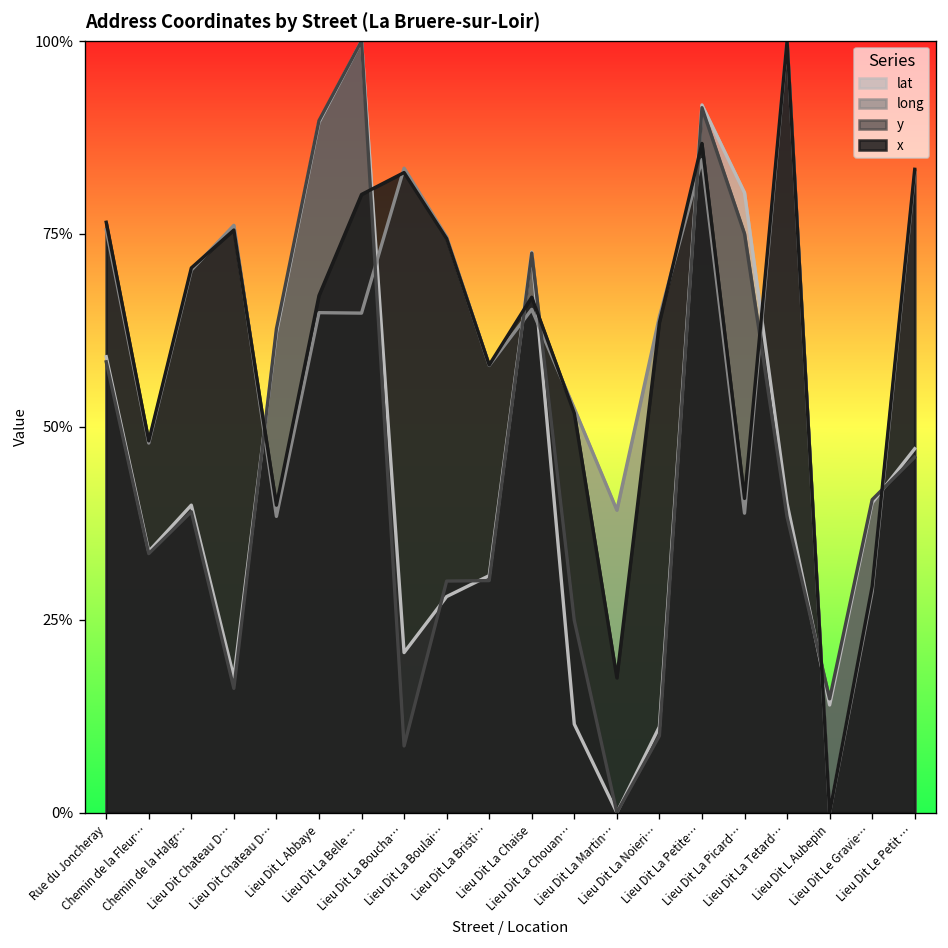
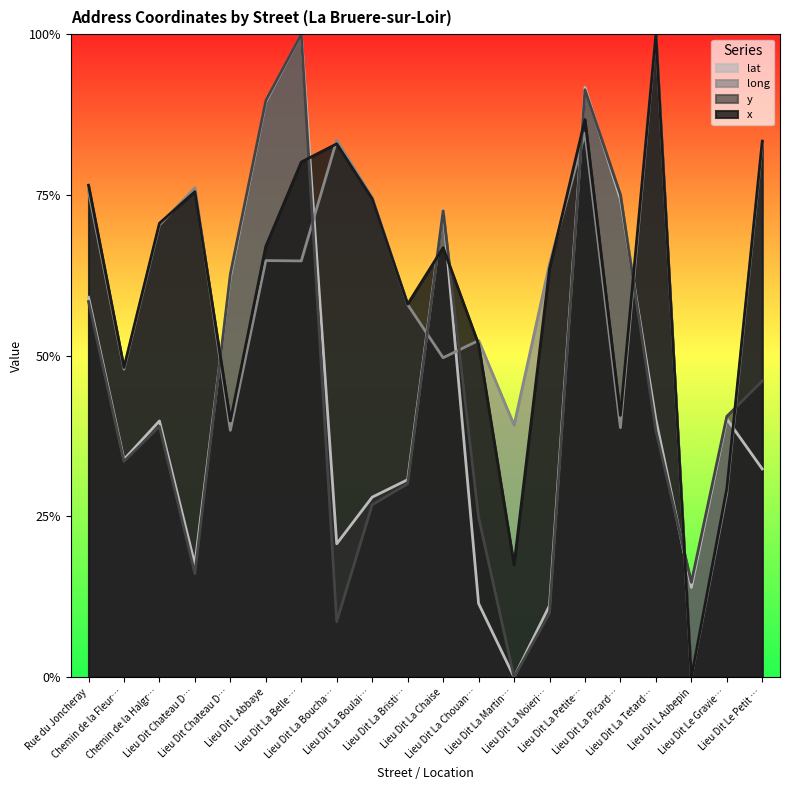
  {
    "lat": {
      "Rue du Joncheray": "59%",
      "Chemin de la Halgr…": "40%",
      "Lieu Dit La Boucha…": "21%",
      "Lieu Dit La Boulai…": "28%",
      "Lieu Dit La Bristi…": "31%",
      "Lieu Dit La Chouan…": "11%",
      "Lieu Dit La Noieri…": "11%",
-     "Lieu Dit La Picard…": "80%",
+     "Lieu Dit La Picard…": "74%",
      "Lieu Dit La Tetard…": "40%",
      "Lieu Dit L Aubepin": "14%",
      "Lieu Dit Le Gravie…": "40%",
-     "Lieu Dit Le Petit …": "47%"
+     "Lieu Dit Le Petit …": "32%"
    },
    "long": {
      "Rue du Joncheray": "76%",
      "Lieu Dit L Abbaye": "65%",
      "Lieu Dit La Belle …": "65%",
      "Lieu Dit La Boucha…": "84%",
-     "Lieu Dit La Chaise": "65%",
+     "Lieu Dit La Chaise": "50%",
      "Lieu Dit La Chouan…": "52%",
      "Lieu Dit La Martin…": "39%",
      "Lieu Dit La Noieri…": "64%",
      "Lieu Dit La Petite…": "85%",
      "Lieu Dit La Picard…": "39%",
      "Lieu Dit Le Gravie…": "29%",
      "Lieu Dit Le Petit …": "83%"
    },
    "y": {
      "Rue du Joncheray": "58%",
      "Chemin de la Halgr…": "39%",
      "Lieu Dit La Boucha…": "9%",
-     "Lieu Dit La Boulai…": "30%",
+     "Lieu Dit La Boulai…": "27%",
      "Lieu Dit La Bristi…": "30%",
      "Lieu Dit La Chouan…": "25%",
      "Lieu Dit La Noieri…": "10%",
      "Lieu Dit La Picard…": "75%",
      "Lieu Dit La Tetard…": "38%",
      "Lieu Dit L Aubepin": "15%",
      "Lieu Dit Le Gravie…": "41%",
      "Lieu Dit Le Petit …": "46%"
    },
    "x": {
      "Rue du Joncheray": "77%",
      "Lieu Dit L Abbaye": "67%",
      "Lieu Dit La Belle …": "80%",
      "Lieu Dit La Boucha…": "83%",
      "Lieu Dit La Chaise": "67%",
      "Lieu Dit La Chouan…": "52%",
      "Lieu Dit La Martin…": "17%",
      "Lieu Dit La Noieri…": "64%",
      "Lieu Dit La Petite…": "87%",
      "Lieu Dit La Picard…": "41%",
      "Lieu Dit Le Gravie…": "29%",
      "Lieu Dit Le Petit …": "83%"
    }
  }
